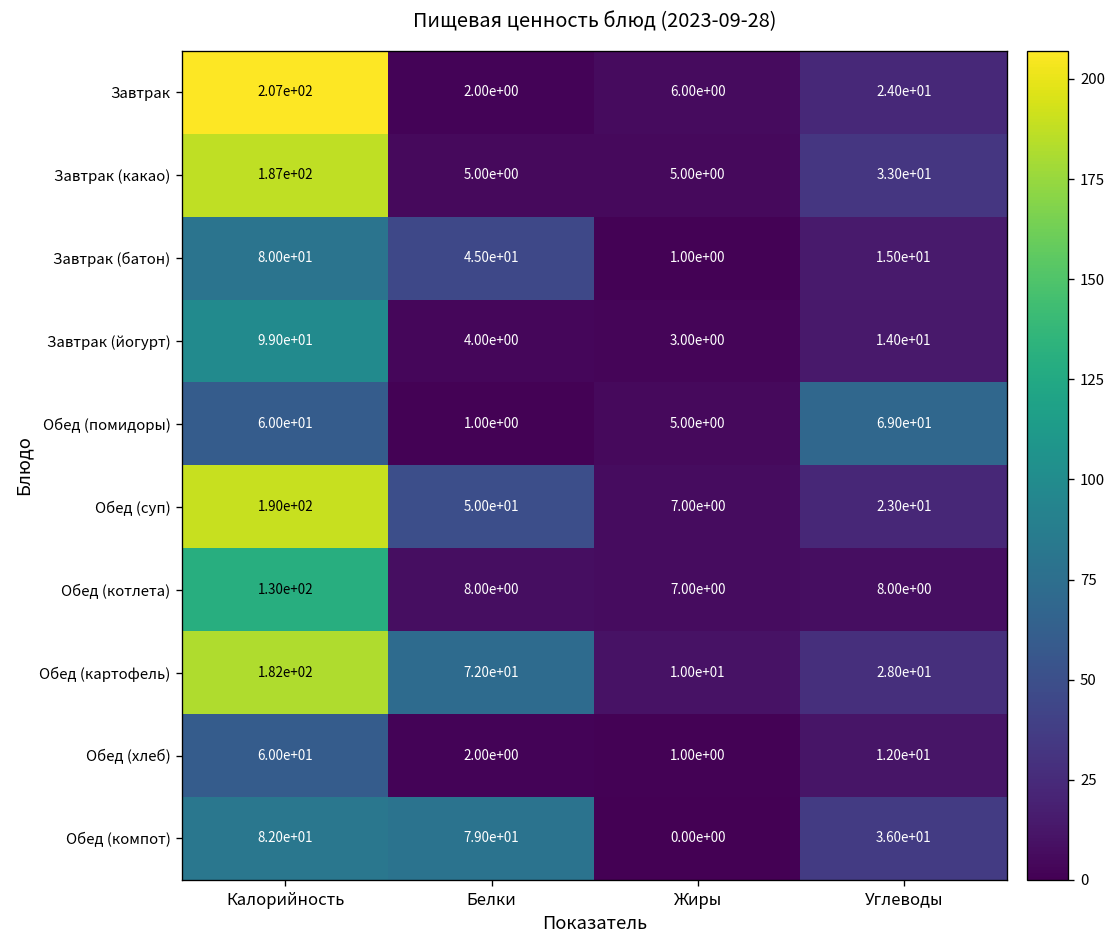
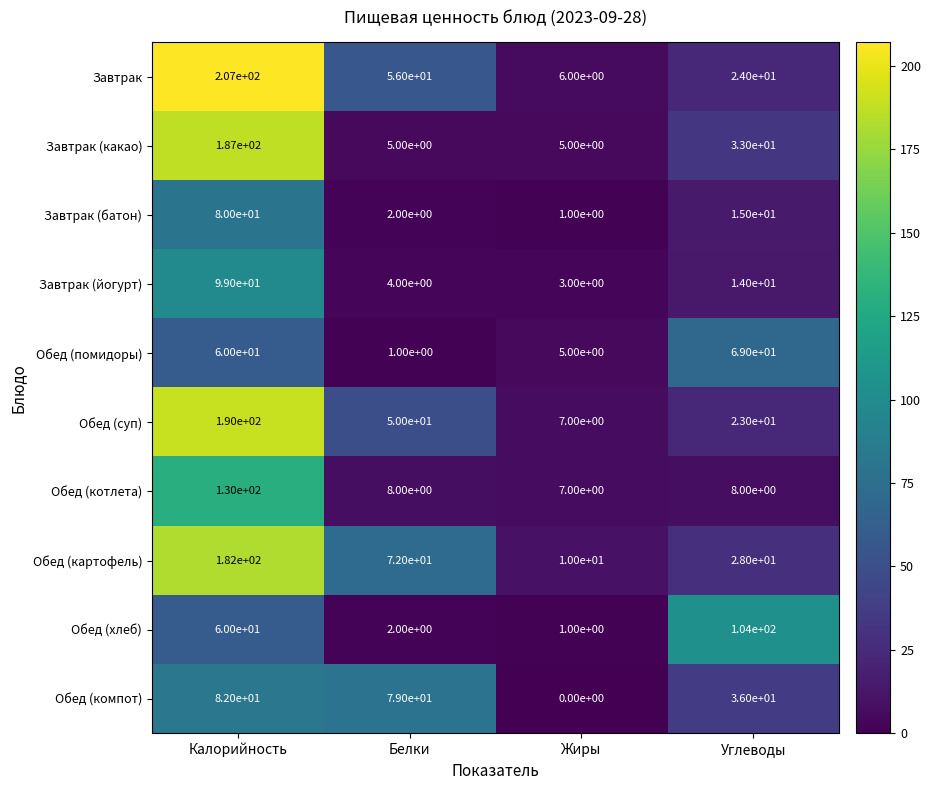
  {
    "Завтрак": {
      "Калорийность": "2.07e+02",
-     "Белки": "2.00e+00",
+     "Белки": "5.60e+01",
      "Жиры": "6.00e+00",
      "Углеводы": "2.40e+01"
    },
    "Завтрак (какао)": {
      "Калорийность": "1.87e+02",
      "Белки": "5.00e+00",
      "Жиры": "5.00e+00",
      "Углеводы": "3.30e+01"
    },
    "Завтрак (батон)": {
      "Калорийность": "8.00e+01",
-     "Белки": "4.50e+01",
+     "Белки": "2.00e+00",
      "Жиры": "1.00e+00",
      "Углеводы": "1.50e+01"
    },
    "Завтрак (йогурт)": {
      "Калорийность": "9.90e+01",
      "Белки": "4.00e+00",
      "Жиры": "3.00e+00",
      "Углеводы": "1.40e+01"
    },
    "Обед (помидоры)": {
      "Калорийность": "6.00e+01",
      "Белки": "1.00e+00",
      "Жиры": "5.00e+00",
      "Углеводы": "6.90e+01"
    },
    "Обед (суп)": {
      "Калорийность": "1.90e+02",
      "Белки": "5.00e+01",
      "Жиры": "7.00e+00",
      "Углеводы": "2.30e+01"
    },
    "Обед (котлета)": {
      "Калорийность": "1.30e+02",
      "Белки": "8.00e+00",
      "Жиры": "7.00e+00",
      "Углеводы": "8.00e+00"
    },
    "Обед (картофель)": {
      "Калорийность": "1.82e+02",
      "Белки": "7.20e+01",
      "Жиры": "1.00e+01",
      "Углеводы": "2.80e+01"
    },
    "Обед (хлеб)": {
      "Калорийность": "6.00e+01",
      "Белки": "2.00e+00",
      "Жиры": "1.00e+00",
-     "Углеводы": "1.20e+01"
+     "Углеводы": "1.04e+02"
    },
    "Обед (компот)": {
      "Калорийность": "8.20e+01",
      "Белки": "7.90e+01",
      "Жиры": "0.00e+00",
      "Углеводы": "3.60e+01"
    }
  }
